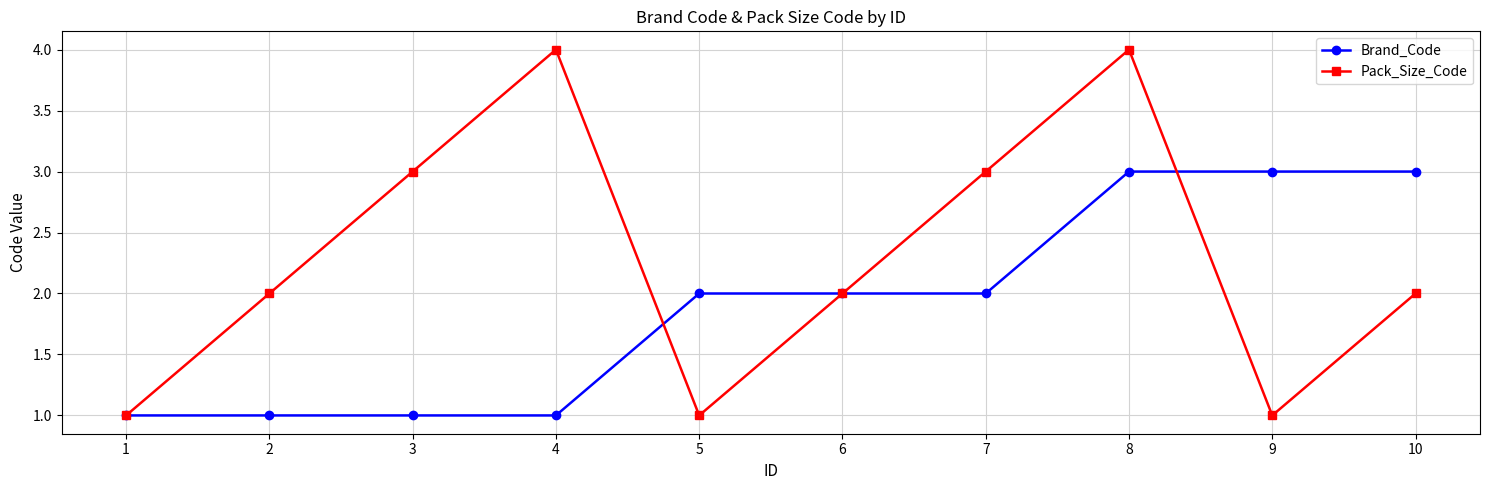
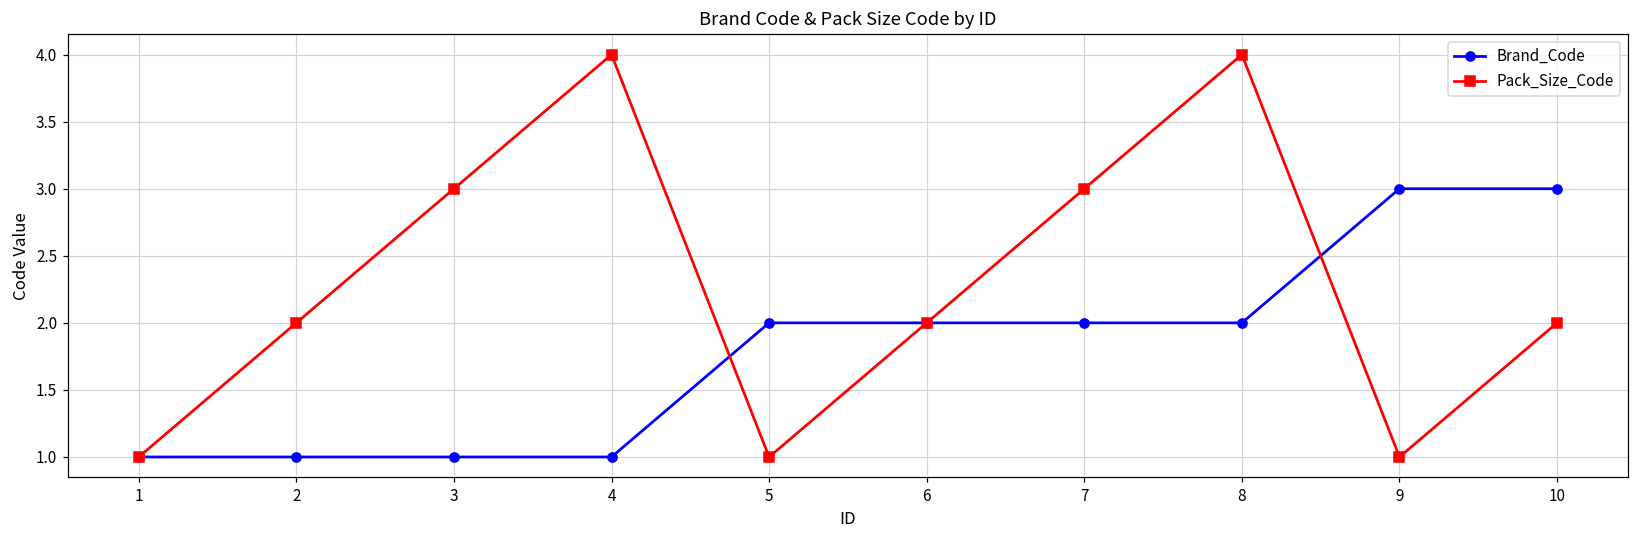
  {
    "Brand_Code": {
      "2": 1,
      "3": 1,
      "4": 1,
      "5": 2,
      "7": 2,
-     "8": 3,
+     "8": 2,
      "9": 3,
      "10": 3
    },
    "Pack_Size_Code": {
      "2": 2,
      "3": 3,
      "4": 4,
      "5": 1,
      "7": 3,
      "8": 4,
      "9": 1,
      "10": 2
    }
  }
